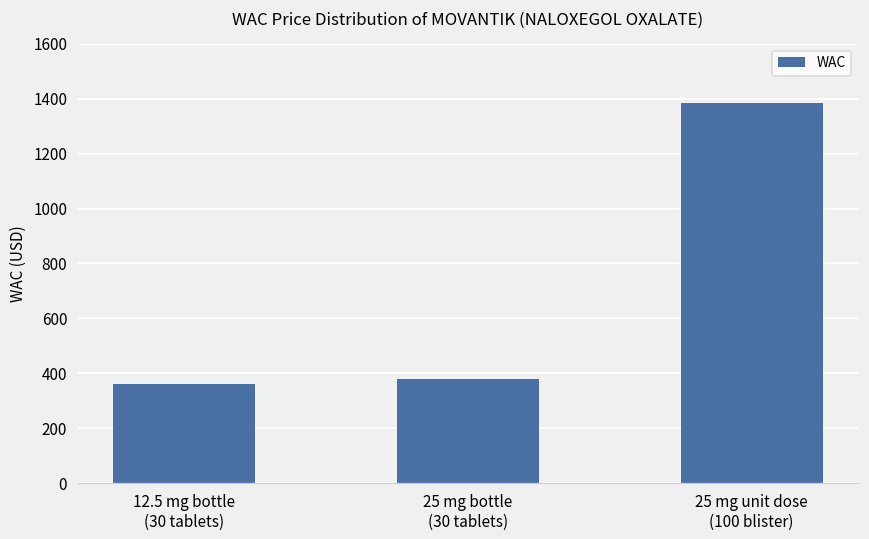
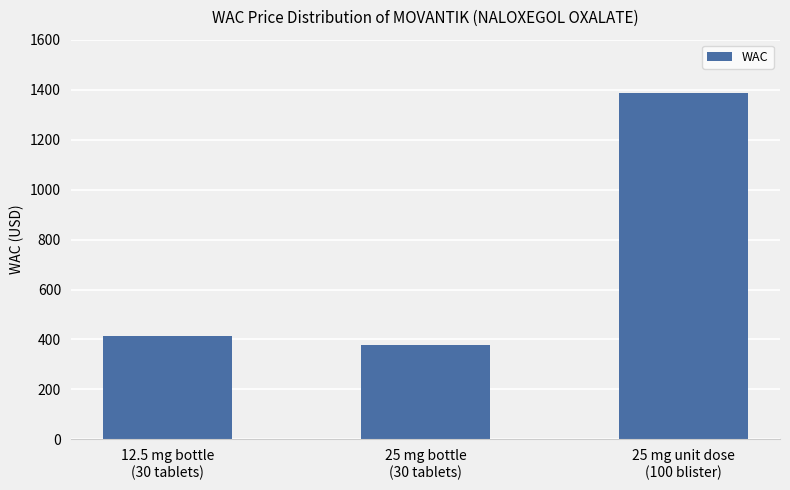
  {
-   "12.5 mg bottle (30 tablets)": 360,
+   "12.5 mg bottle (30 tablets)": 420,
    "25 mg bottle (30 tablets)": 380,
    "25 mg unit dose (100 blister)": 1390
  }
